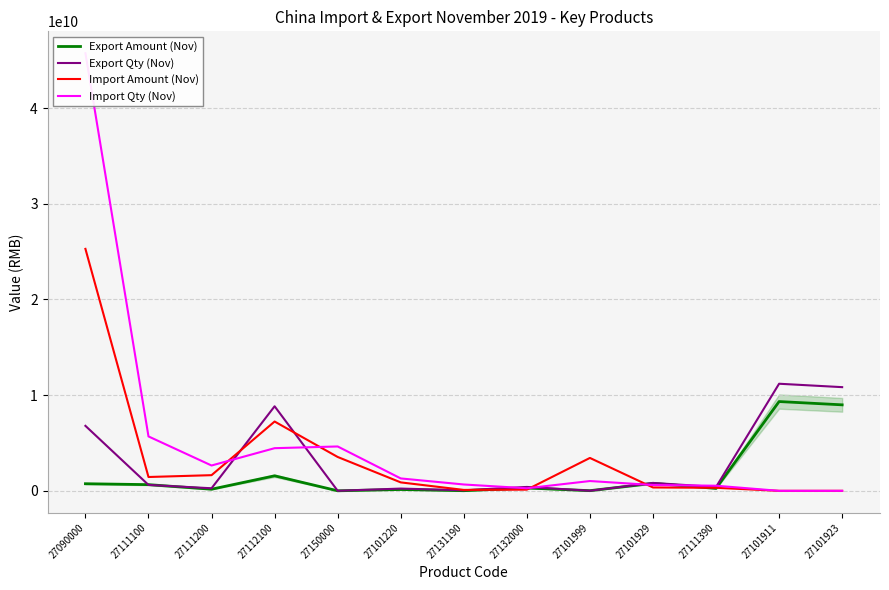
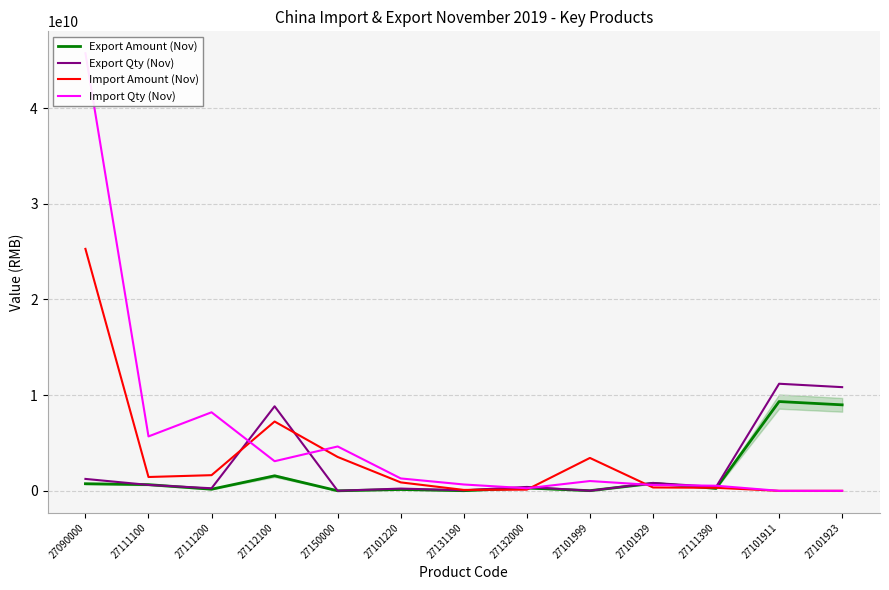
  {
    "Export Qty (Nov)": {
-     "27090000": 7000000000,
+     "27090000": 1000000000,
      "27112100": 9000000000,
      "27101911": 11000000000,
      "27101923": 11000000000
    },
    "Import Amount (Nov)": {
      "27090000": 25000000000,
      "27111100": 1000000000,
      "27111200": 2000000000,
      "27112100": 7000000000,
      "27150000": 4000000000,
      "27101220": 1000000000,
      "27101999": 3000000000
    },
    "Import Qty (Nov)": {
      "27111100": 6000000000,
-     "27111200": 3000000000,
-     "27112100": 4000000000,
+     "27111200": 8000000000,
+     "27112100": 3000000000,
      "27150000": 5000000000,
      "27101220": 1000000000,
      "27131190": 1000000000,
      "27101999": 1000000000
    }
  }
